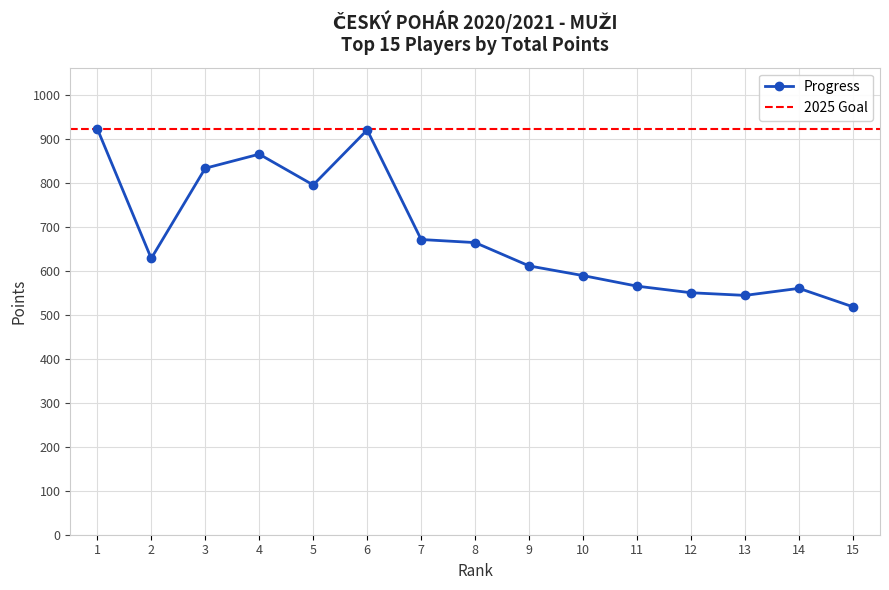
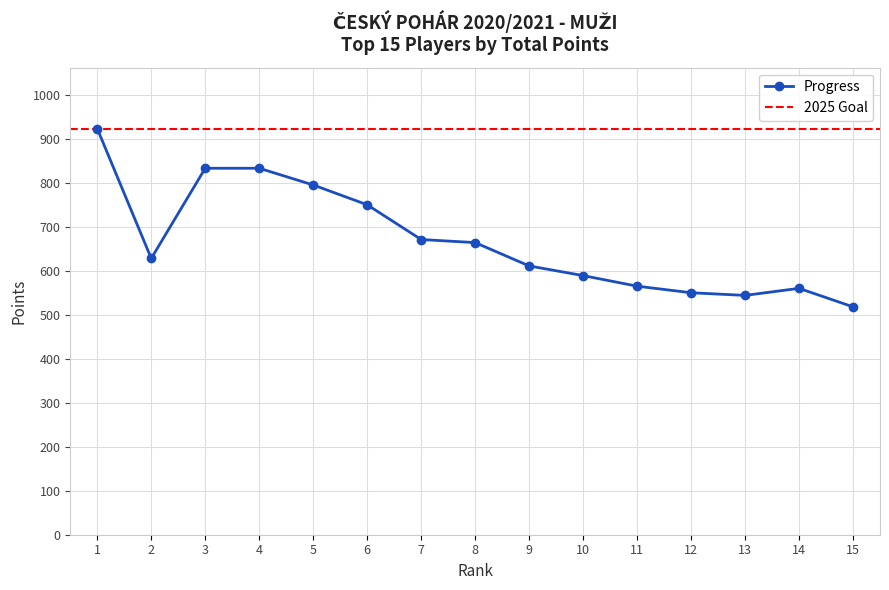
  {
    "1": 920,
    "2": 630,
    "3": 830,
-   "4": 870,
+   "4": 830,
    "5": 800,
-   "6": 920,
+   "6": 750,
    "7": 670,
    "8": 660,
    "9": 610,
    "10": 590,
    "11": 570,
    "12": 550,
    "13": 540,
    "14": 560,
    "15": 520
  }
